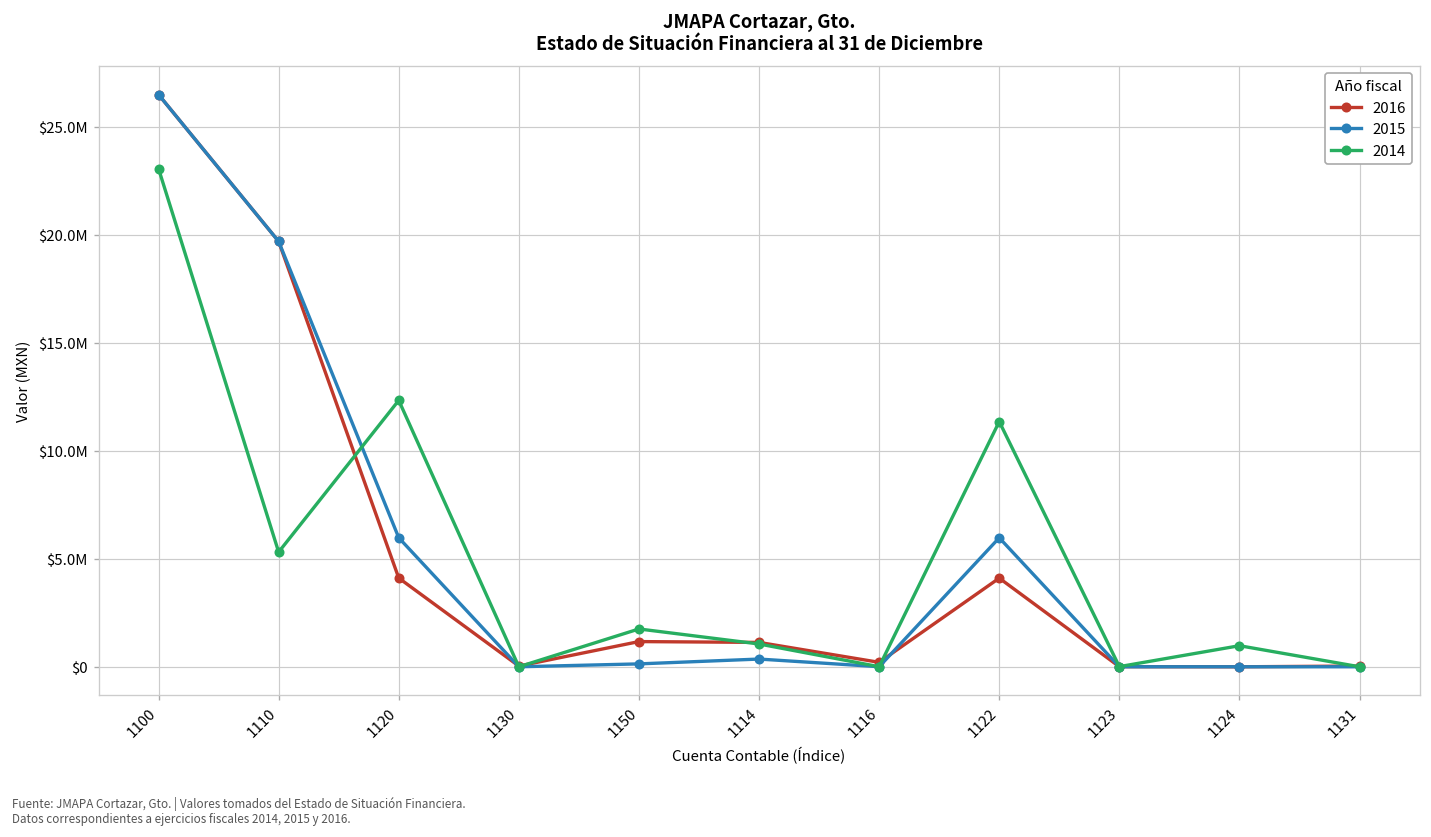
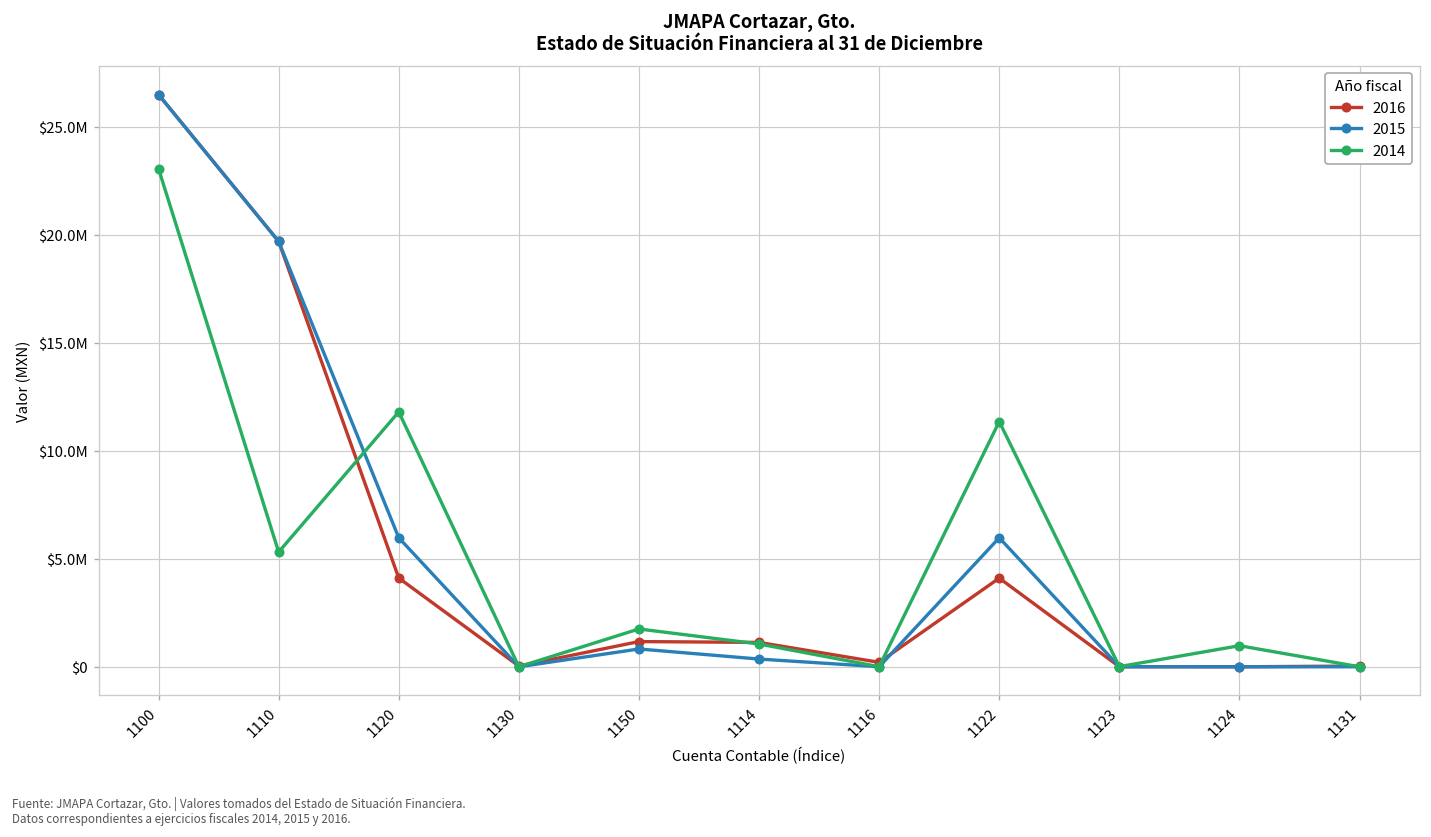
  {
    "2016": {
      "1120": "$4100000",
      "1150": "$1200000",
      "1116": "$200000",
      "1122": "$4100000"
    },
    "2015": {
      "1120": "$6000000",
-     "1150": "$100000",
+     "1150": "$800000",
      "1114": "$400000",
      "1122": "$6000000"
    },
    "2014": {
      "1100": "$23100000",
      "1110": "$5300000",
-     "1120": "$12300000",
+     "1120": "$11800000",
      "1150": "$1800000",
      "1122": "$11400000",
      "1124": "$1000000"
    }
  }
